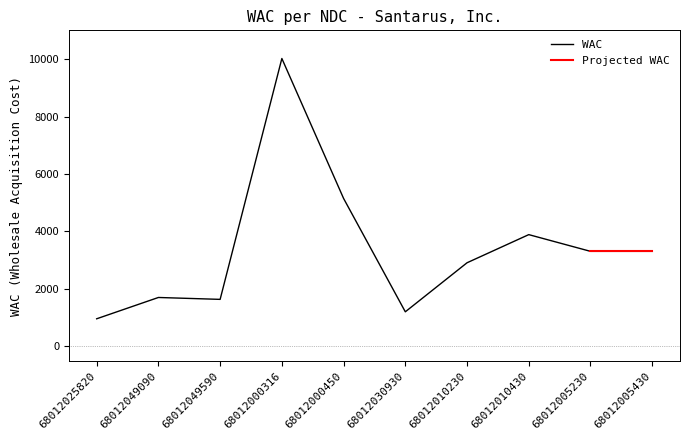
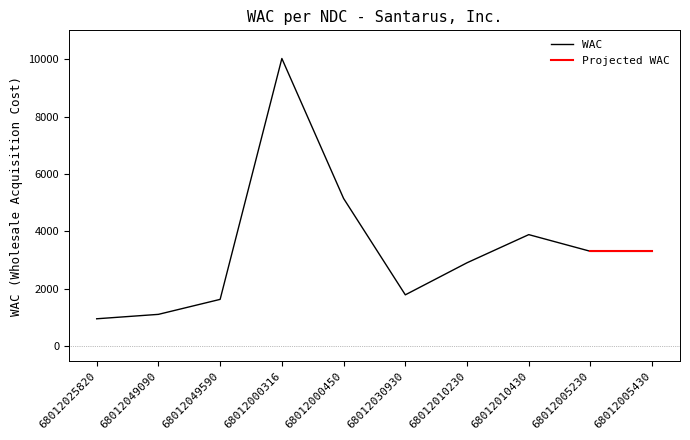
  {
    "WAC": {
      "68012025820": 1000,
-     "68012049090": 1700,
+     "68012049090": 1100,
      "68012049590": 1600,
      "68012000316": 10000,
      "68012000450": 5100,
-     "68012030930": 1200,
+     "68012030930": 1800,
      "68012010230": 2900,
      "68012010430": 3900
    }
  }
